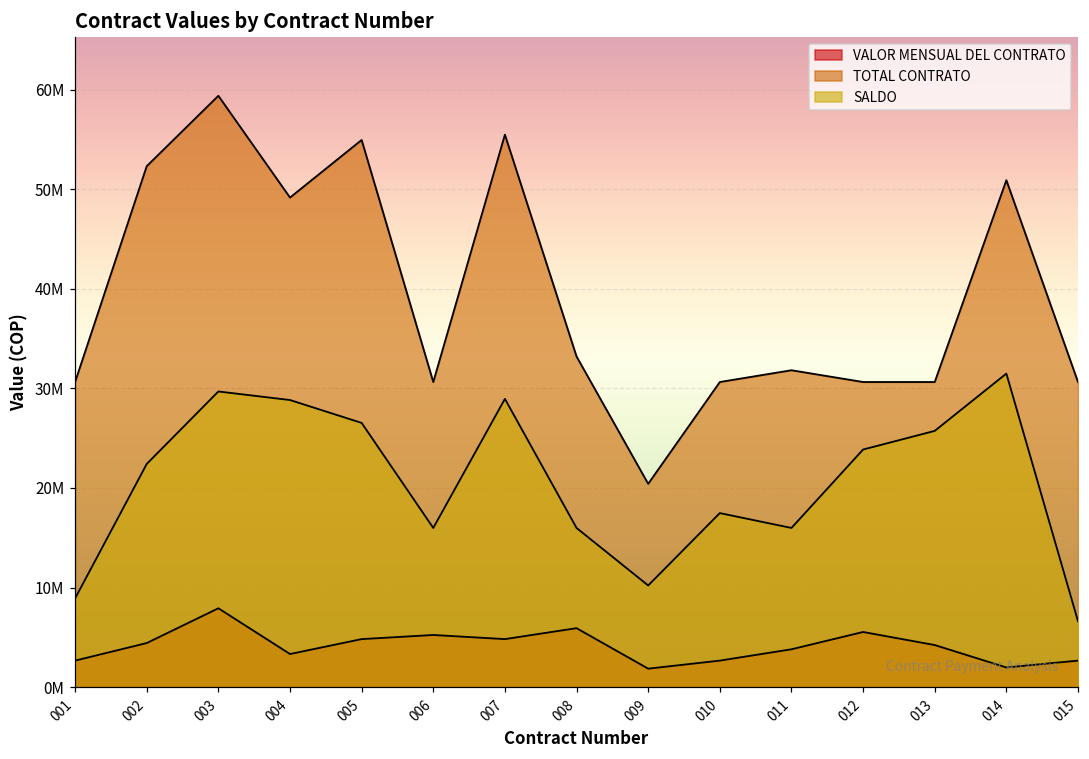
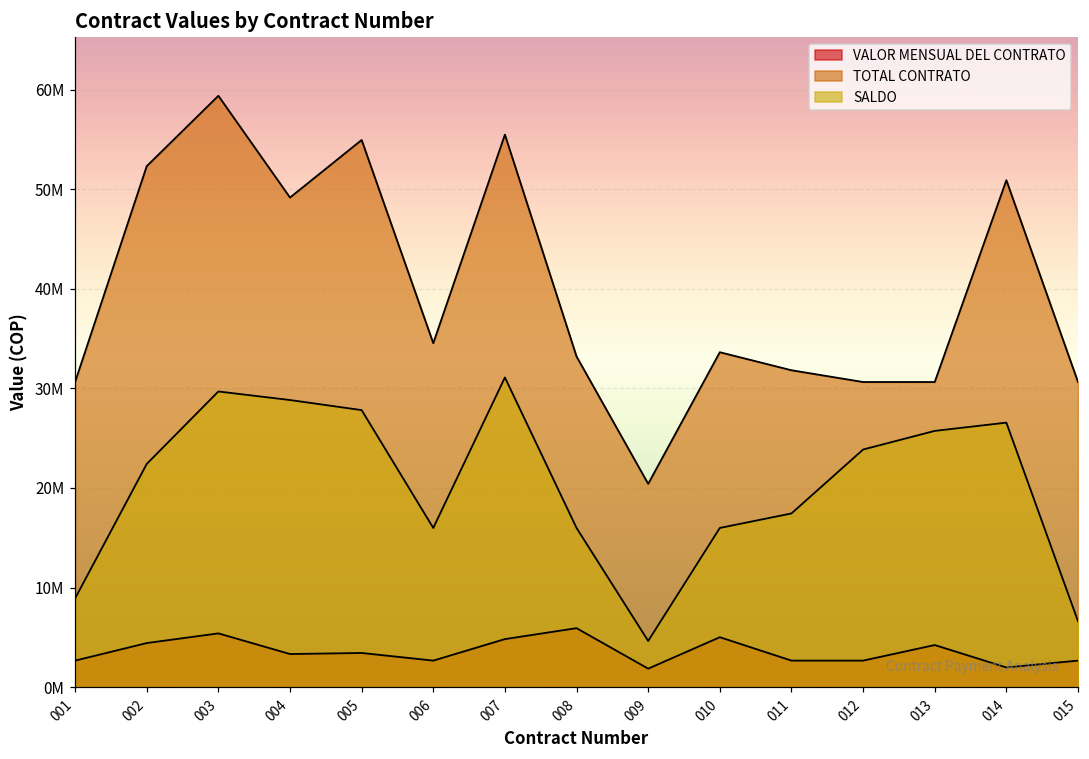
  {
    "VALOR MENSUAL DEL CONTRATO": {
      "001": 3000000,
      "002": 4000000,
-     "003": 8000000,
+     "003": 5000000,
      "004": 3000000,
-     "005": 5000000,
-     "006": 5000000,
+     "005": 3000000,
+     "006": 3000000,
      "007": 5000000,
      "008": 6000000,
      "009": 2000000,
-     "010": 3000000,
-     "011": 4000000,
-     "012": 6000000,
+     "010": 5000000,
+     "011": 3000000,
+     "012": 3000000,
      "013": 4000000,
      "014": 2000000,
      "015": 3000000
    },
    "TOTAL CONTRATO": {
      "001": 31000000,
      "002": 52000000,
      "003": 59000000,
      "004": 49000000,
      "005": 55000000,
-     "006": 31000000,
+     "006": 35000000,
      "007": 55000000,
      "008": 33000000,
      "009": 20000000,
-     "010": 31000000,
+     "010": 34000000,
      "011": 32000000,
      "012": 31000000,
      "013": 31000000,
      "014": 51000000,
      "015": 31000000
    },
    "SALDO": {
      "001": 9000000,
      "002": 22000000,
      "003": 30000000,
      "004": 29000000,
-     "005": 27000000,
+     "005": 28000000,
      "006": 16000000,
-     "007": 29000000,
+     "007": 31000000,
      "008": 16000000,
-     "009": 10000000,
-     "010": 17000000,
-     "011": 16000000,
+     "009": 5000000,
+     "010": 16000000,
+     "011": 17000000,
      "012": 24000000,
      "013": 26000000,
-     "014": 31000000,
+     "014": 27000000,
      "015": 7000000
    }
  }
